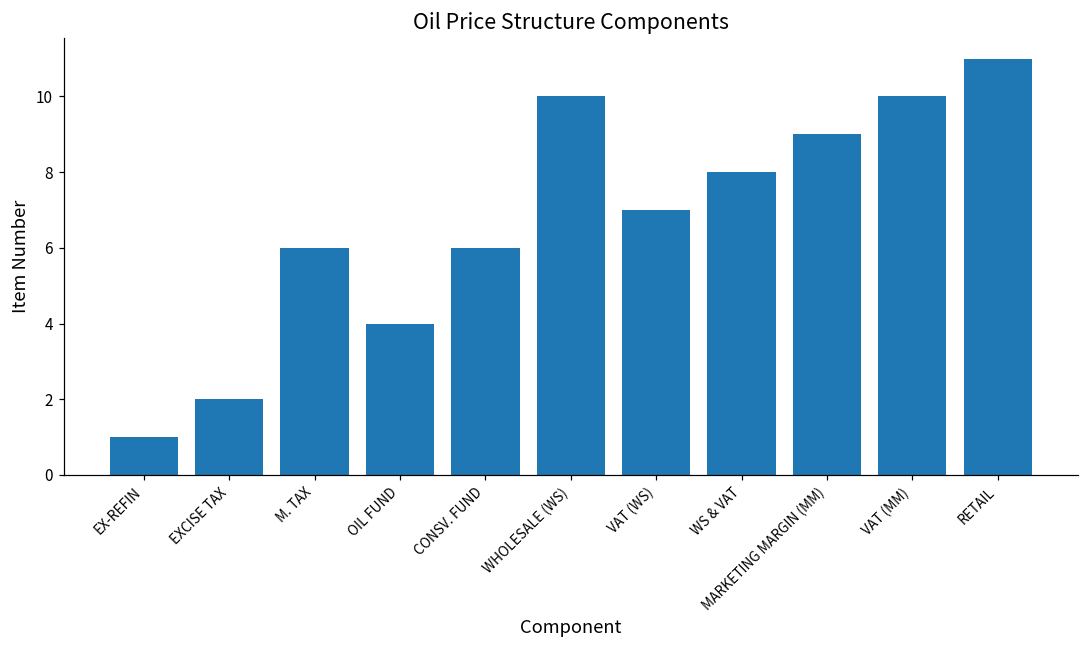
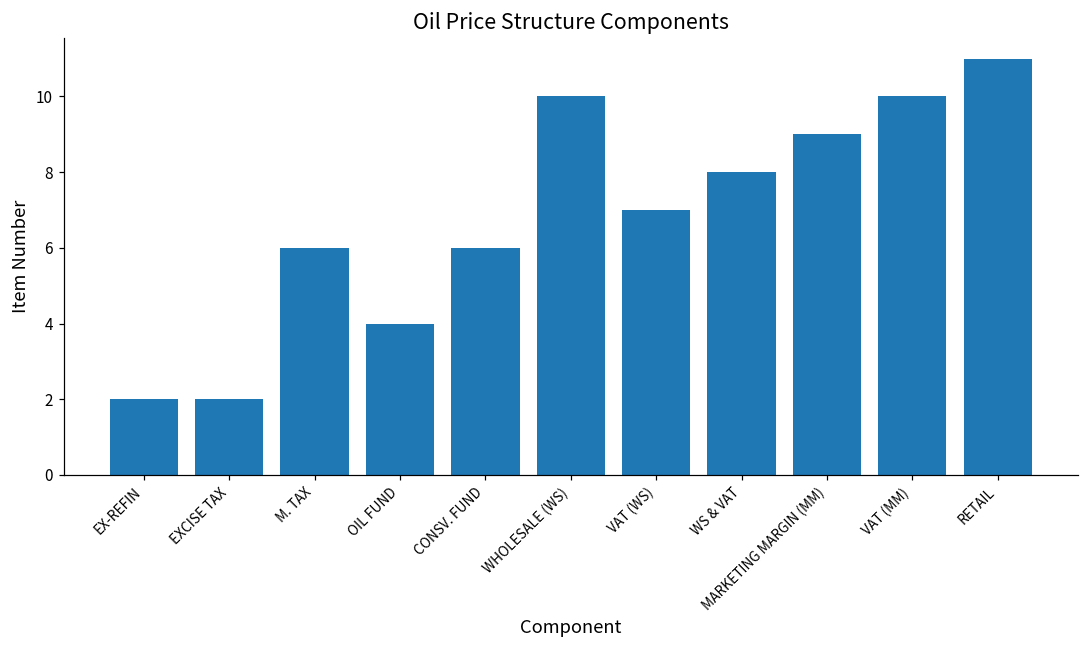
  {
-   "EX-REFIN": 1,
+   "EX-REFIN": 2,
    "EXCISE TAX": 2,
    "M. TAX": 6,
    "OIL FUND": 4,
    "CONSV. FUND": 6,
    "WHOLESALE (WS)": 10,
    "VAT (WS)": 7,
    "WS & VAT": 8,
    "MARKETING MARGIN (MM)": 9,
    "VAT (MM)": 10,
    "RETAIL": 11
  }
